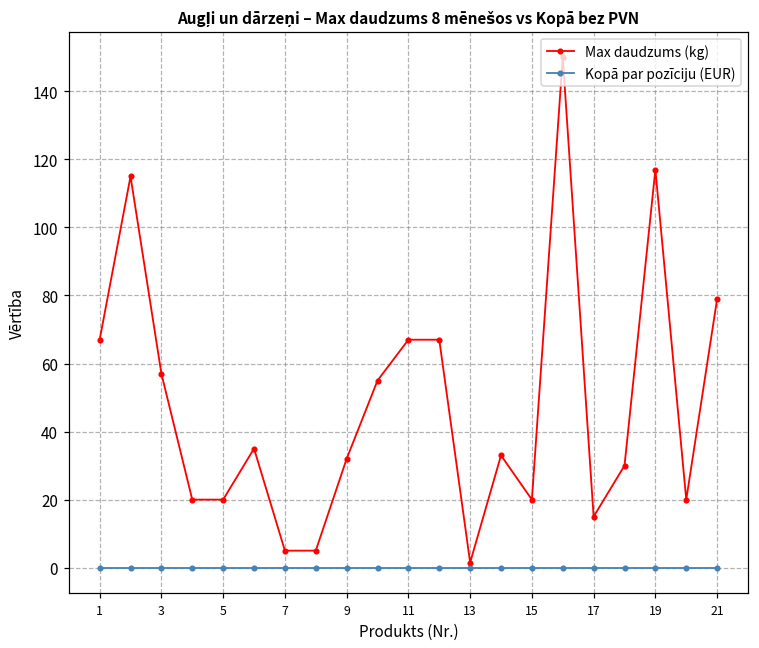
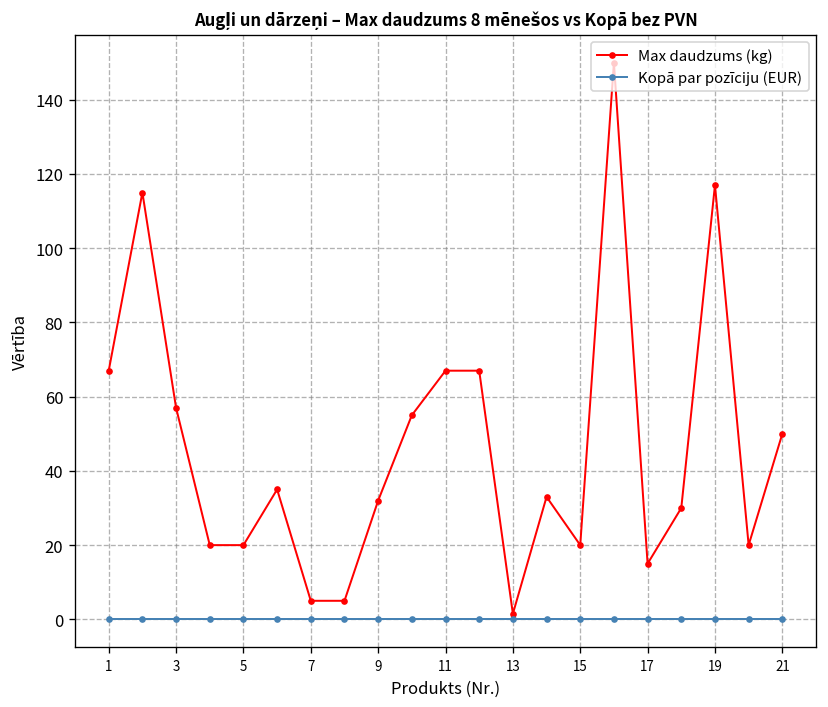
  {
    "Max daudzums (kg)": {
      "1": 67,
      "3": 57,
      "5": 20,
      "7": 5,
      "9": 32,
      "11": 67,
      "13": 2,
      "15": 20,
      "17": 15,
      "19": 117,
-     "21": 79
+     "21": 50
    },
    "Kopā par pozīciju (EUR)": {
      "1": 0,
      "3": 0,
      "5": 0,
      "7": 0,
      "9": 0,
      "11": 0,
      "13": 0,
      "15": 0,
      "17": 0,
      "19": 0,
      "21": 0
    }
  }
